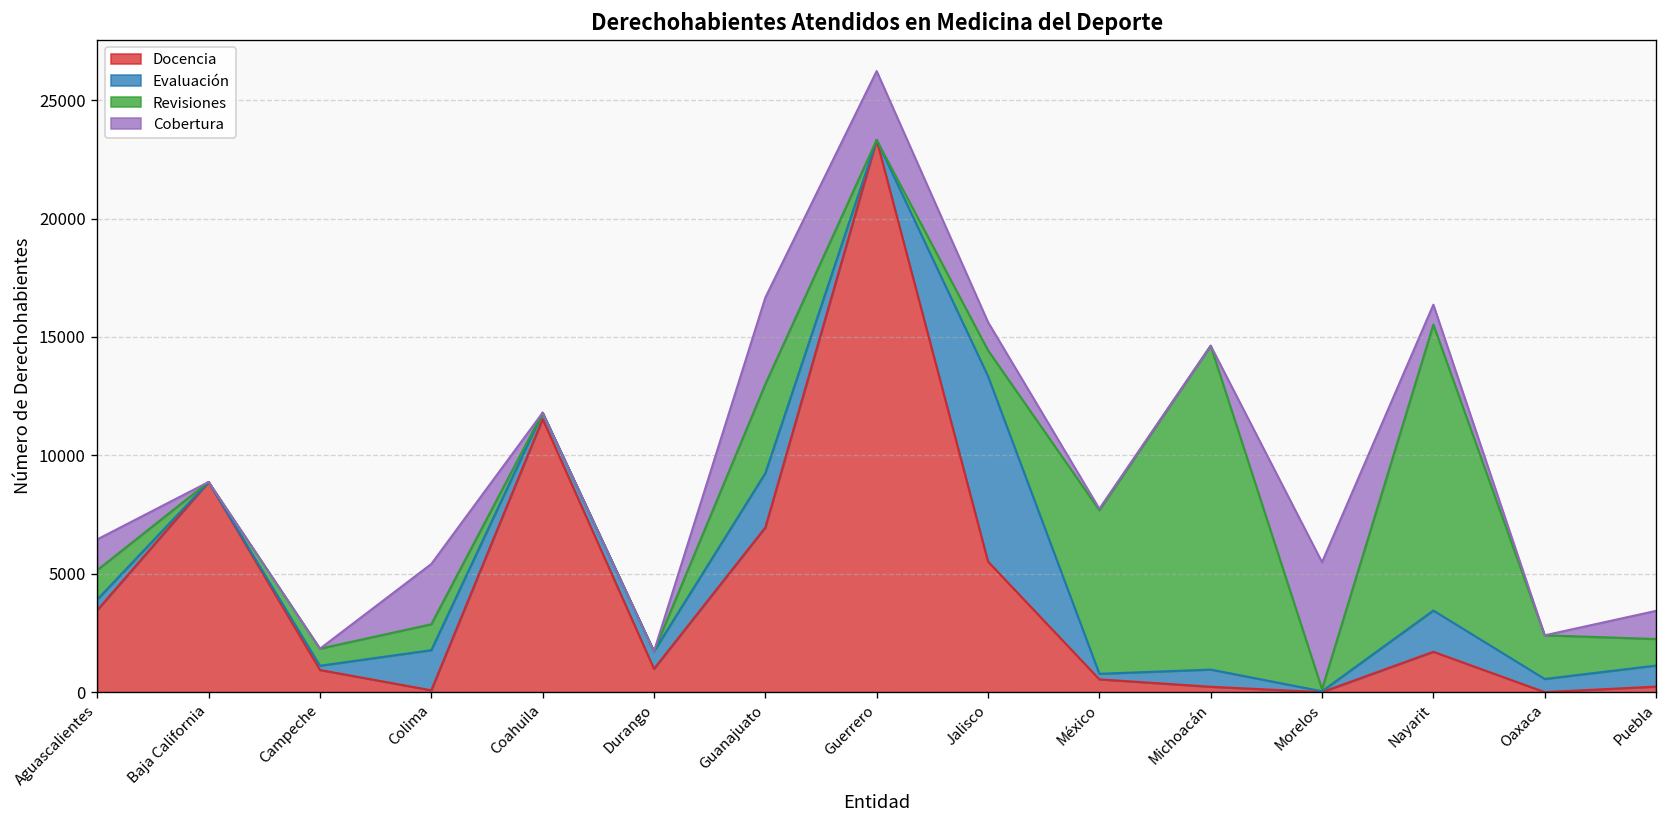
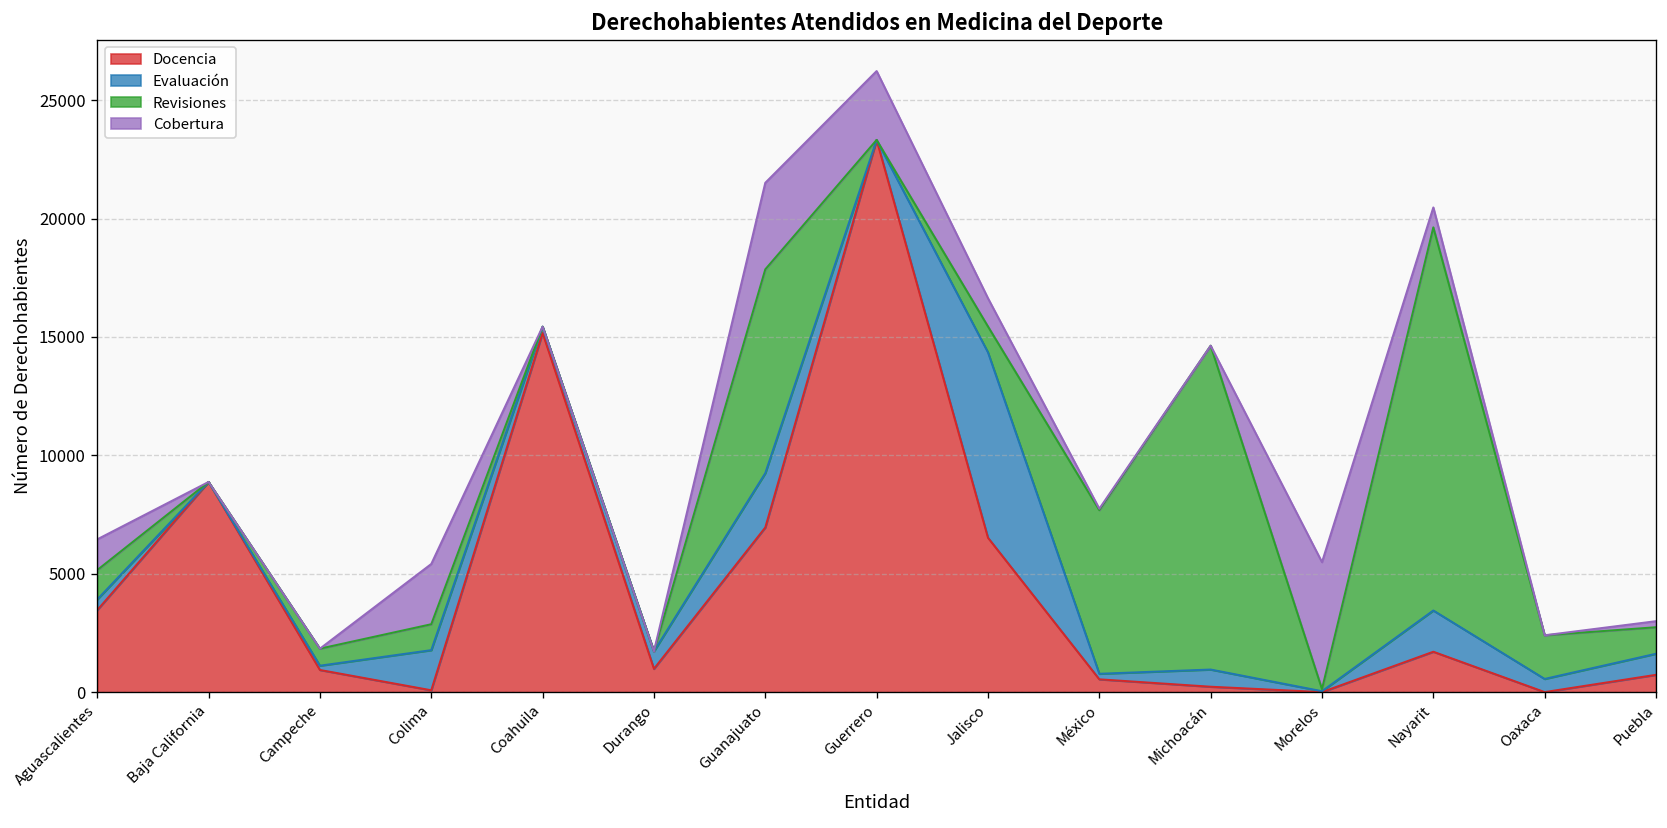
  {
    "Docencia": {
      "Aguascalientes": 3500,
      "Campeche": 900,
      "Colima": 100,
-     "Coahuila": 11500,
+     "Coahuila": 15200,
      "Durango": 1000,
      "Guanajuato": 7000,
-     "Jalisco": 5500,
+     "Jalisco": 6500,
      "México": 500,
      "Michoacán": 200,
      "Nayarit": 1700,
      "Oaxaca": 0,
-     "Puebla": 200
+     "Puebla": 700
    },
    "Evaluación": {
      "Aguascalientes": 500,
      "Campeche": 200,
      "Colima": 1700,
      "Guanajuato": 2300,
      "Jalisco": 7800,
      "México": 200,
      "Michoacán": 700,
      "Nayarit": 1700,
      "Oaxaca": 600,
      "Puebla": 900
    },
    "Revisiones": {
      "Aguascalientes": 1200,
      "Colima": 1100,
-     "Guanajuato": 3800,
+     "Guanajuato": 8600,
      "Jalisco": 1100,
-     "Nayarit": 12100,
+     "Nayarit": 16200,
      "Puebla": 1100
    },
    "Cobertura": {
      "Aguascalientes": 1300,
      "Colima": 2500,
      "Guanajuato": 3700,
      "Guerrero": 2900,
      "Jalisco": 1200,
      "Morelos": 5400,
      "Nayarit": 800,
-     "Puebla": 1200
+     "Puebla": 300
    }
  }
